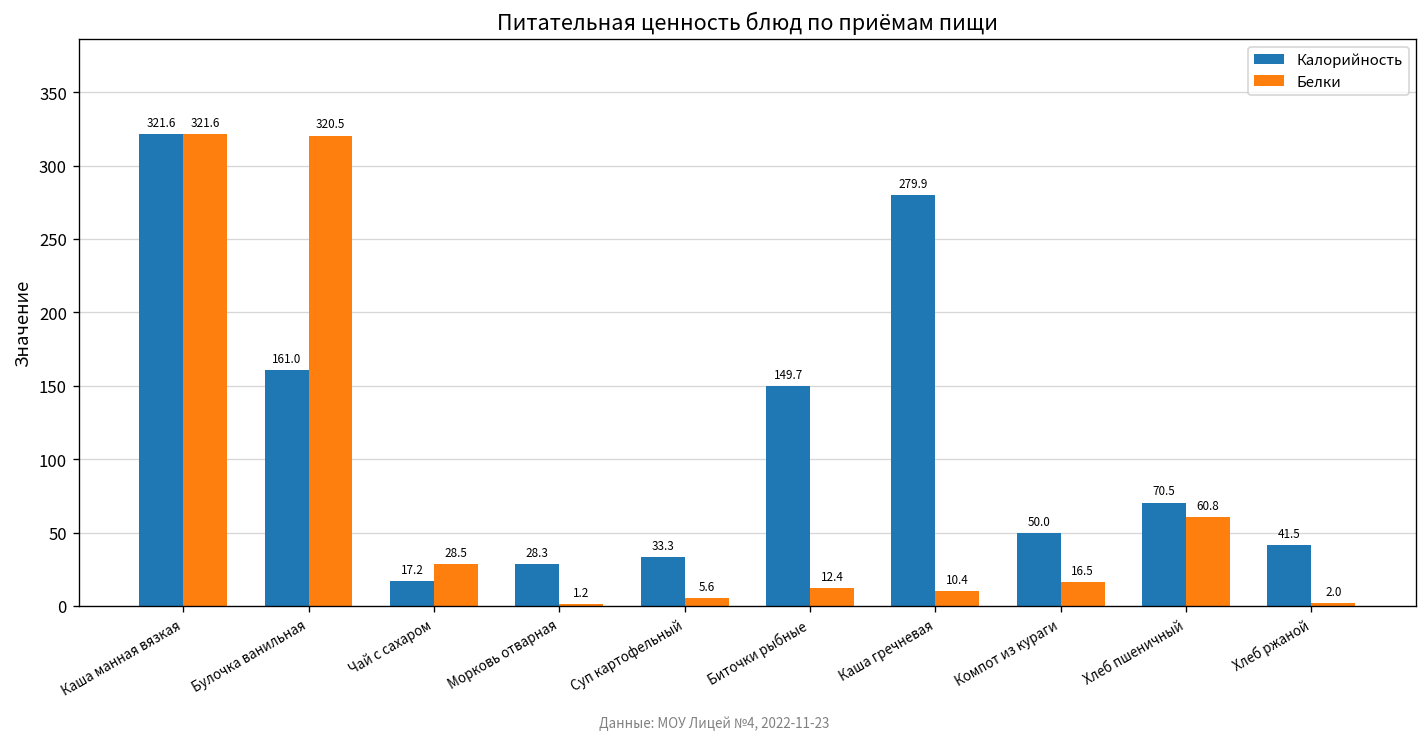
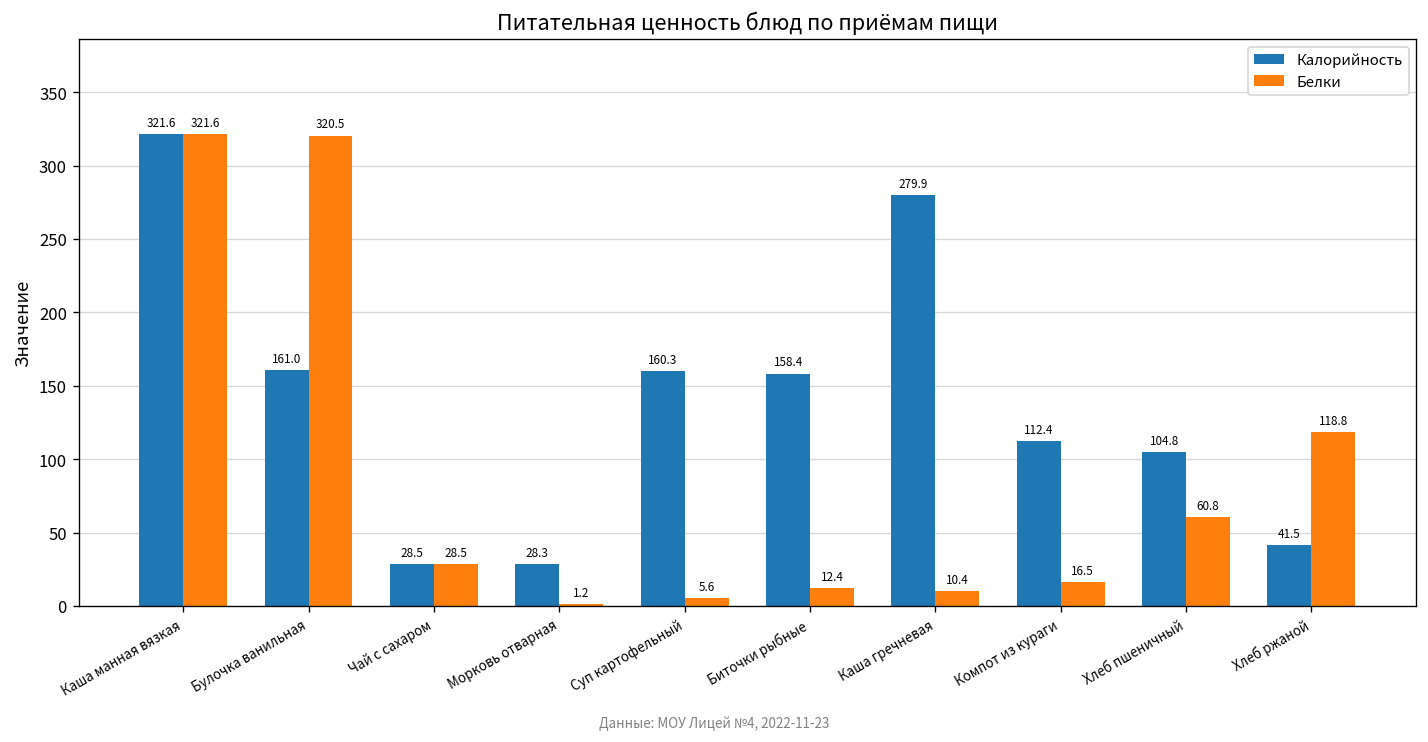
  {
    "Калорийность": {
      "Каша манная вязкая": 321.6,
      "Булочка ванильная": 161.0,
-     "Чай с сахаром": 17.2,
+     "Чай с сахаром": 28.5,
      "Морковь отварная": 28.3,
-     "Суп картофельный": 33.3,
-     "Биточки рыбные": 149.7,
+     "Суп картофельный": 160.3,
+     "Биточки рыбные": 158.4,
      "Каша гречневая": 279.9,
-     "Компот из кураги": 50.0,
-     "Хлеб пшеничный": 70.5,
+     "Компот из кураги": 112.4,
+     "Хлеб пшеничный": 104.8,
      "Хлеб ржаной": 41.5
    },
    "Белки": {
      "Каша манная вязкая": 321.6,
      "Булочка ванильная": 320.5,
      "Чай с сахаром": 28.5,
      "Морковь отварная": 1.2,
      "Суп картофельный": 5.6,
      "Биточки рыбные": 12.4,
      "Каша гречневая": 10.4,
      "Компот из кураги": 16.5,
      "Хлеб пшеничный": 60.8,
-     "Хлеб ржаной": 2.0
+     "Хлеб ржаной": 118.8
    }
  }
